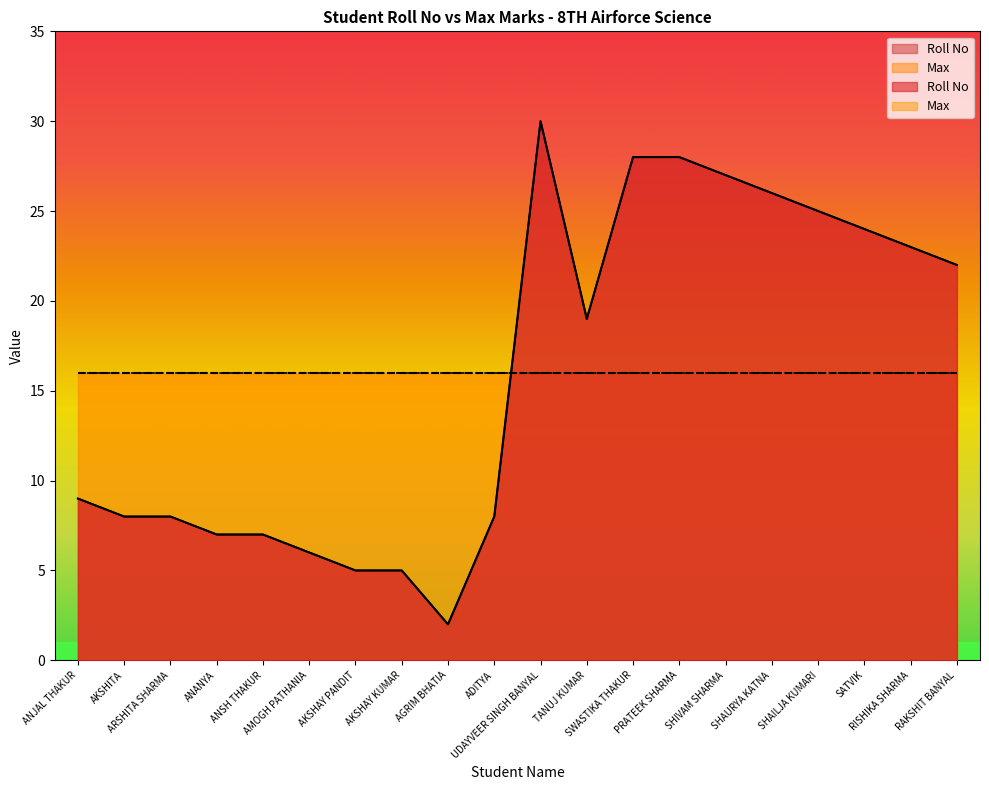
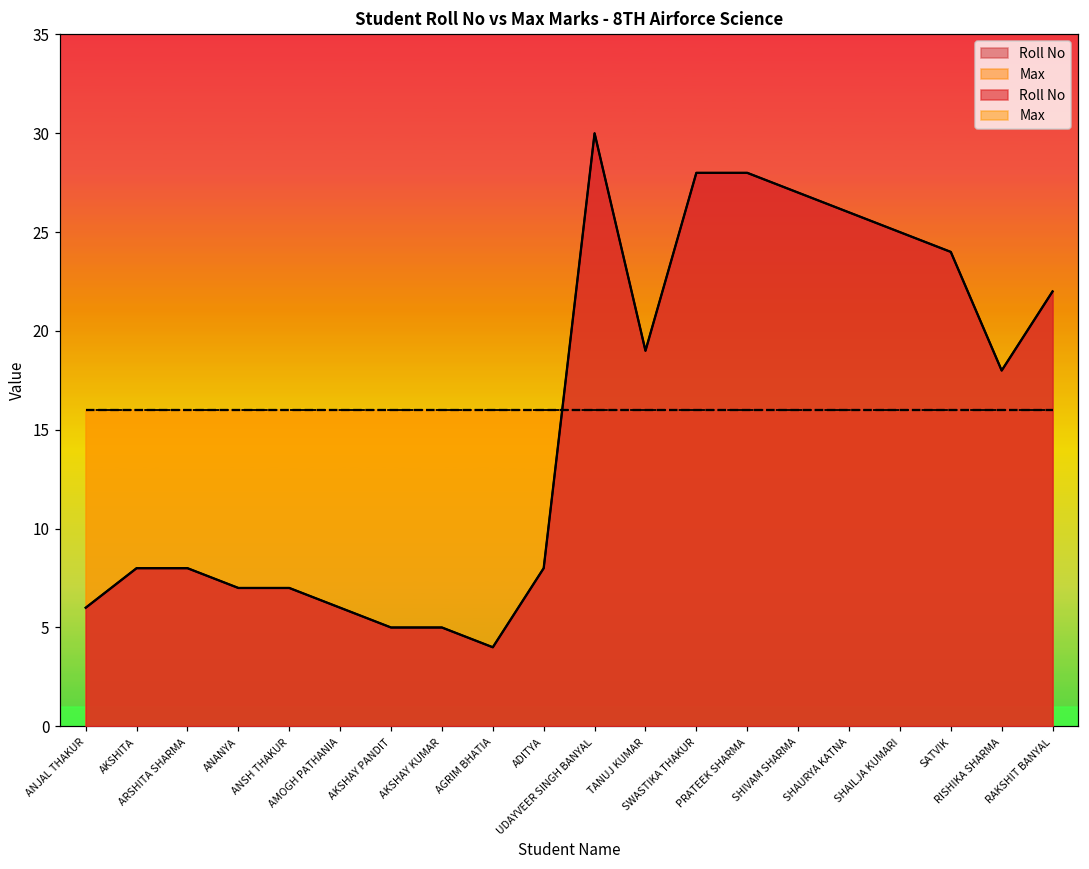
  {
    "Roll No": {
-     "ANJAL THAKUR": 9,
+     "ANJAL THAKUR": 6,
      "AKSHITA": 8,
      "ARSHITA SHARMA": 8,
      "ANANYA": 7,
      "ANSH THAKUR": 7,
      "AMOGH PATHANIA": 6,
      "AKSHAY PANDIT": 5,
      "AKSHAY KUMAR": 5,
-     "AGRIM BHATIA": 2,
+     "AGRIM BHATIA": 4,
      "ADITYA": 8,
      "UDAYVEER SINGH BANYAL": 30,
      "TANUJ KUMAR": 19,
      "SWASTIKA THAKUR": 28,
      "PRATEEK SHARMA": 28,
      "SHIVAM SHARMA": 27,
      "SHAURYA KATNA": 26,
      "SHAILJA KUMARI": 25,
      "SATVIK": 24,
-     "RISHIKA SHARMA": 23,
+     "RISHIKA SHARMA": 18,
      "RAKSHIT BANYAL": 22
    },
    "Max": {
      "ANJAL THAKUR": 16,
      "AKSHITA": 16,
      "ARSHITA SHARMA": 16,
      "ANANYA": 16,
      "ANSH THAKUR": 16,
      "AMOGH PATHANIA": 16,
      "AKSHAY PANDIT": 16,
      "AKSHAY KUMAR": 16,
      "AGRIM BHATIA": 16,
      "ADITYA": 16,
      "UDAYVEER SINGH BANYAL": 16,
      "TANUJ KUMAR": 16,
      "SWASTIKA THAKUR": 16,
      "PRATEEK SHARMA": 16,
      "SHIVAM SHARMA": 16,
      "SHAURYA KATNA": 16,
      "SHAILJA KUMARI": 16,
      "SATVIK": 16,
      "RISHIKA SHARMA": 16,
      "RAKSHIT BANYAL": 16
    }
  }
